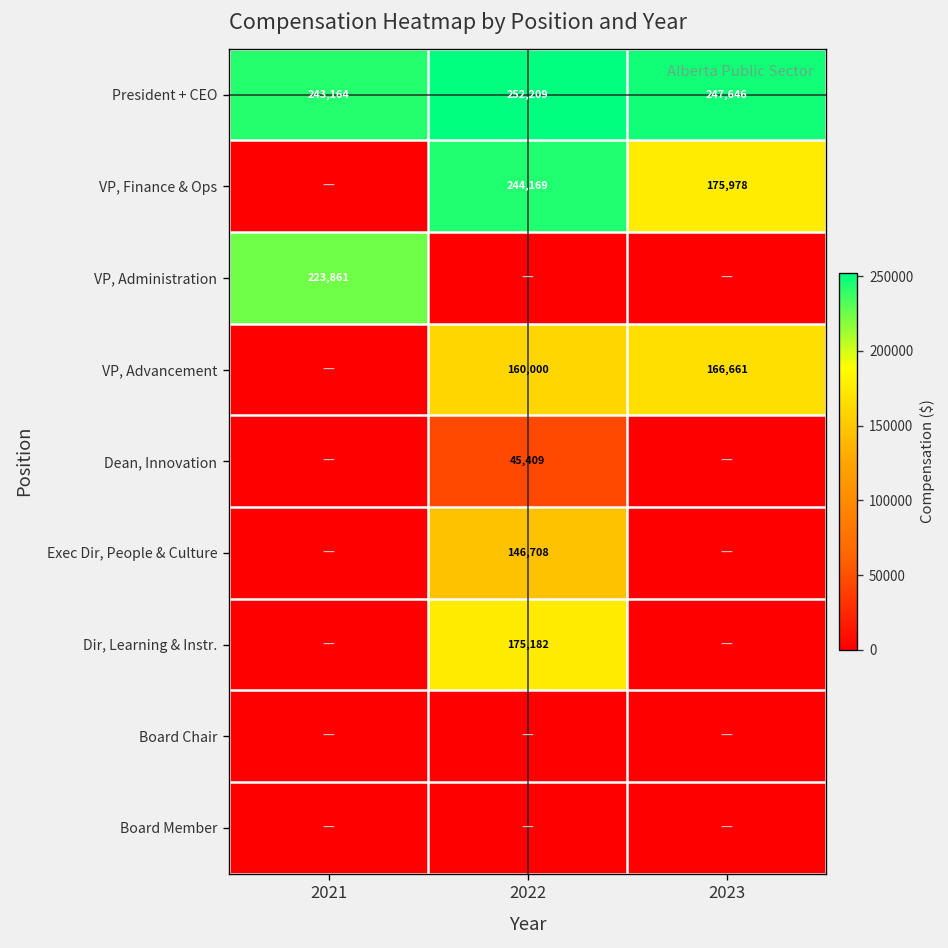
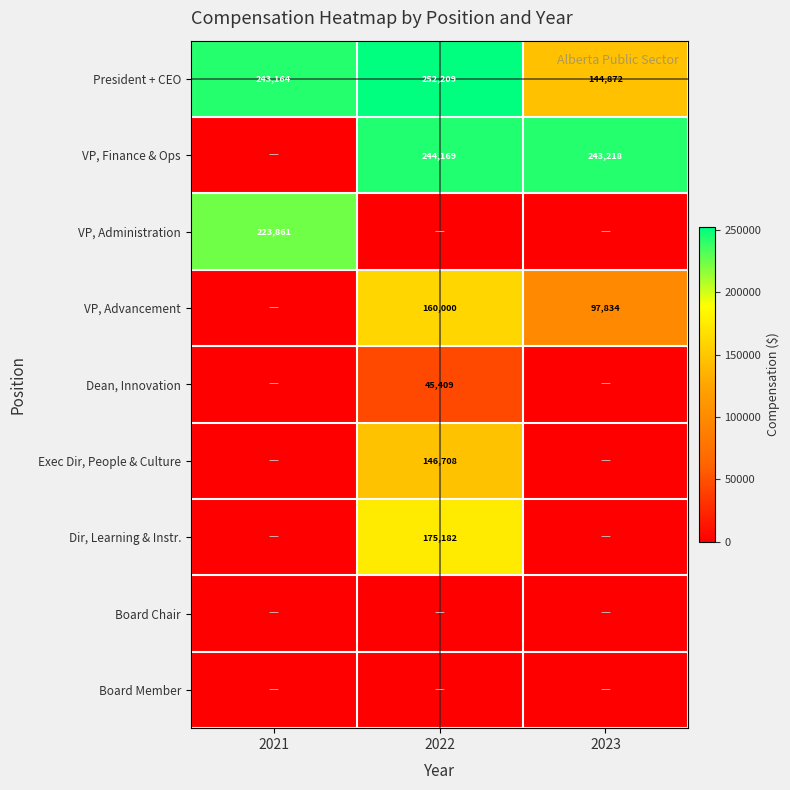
  {
    "President + CEO": {
      "2021": "243,164",
      "2022": "252,209",
-     "2023": "247,646"
+     "2023": "144,872"
    },
    "VP, Finance & Ops": {
      "2022": "244,169",
-     "2023": "175,978"
+     "2023": "243,218"
    },
    "VP, Administration": {
      "2021": "223,861"
    },
    "VP, Advancement": {
      "2022": "160,000",
-     "2023": "166,661"
+     "2023": "97,834"
    },
    "Dean, Innovation": {
      "2022": "45,409"
    },
    "Exec Dir, People & Culture": {
      "2022": "146,708"
    },
    "Dir, Learning & Instr.": {
      "2022": "175,182"
    }
  }
